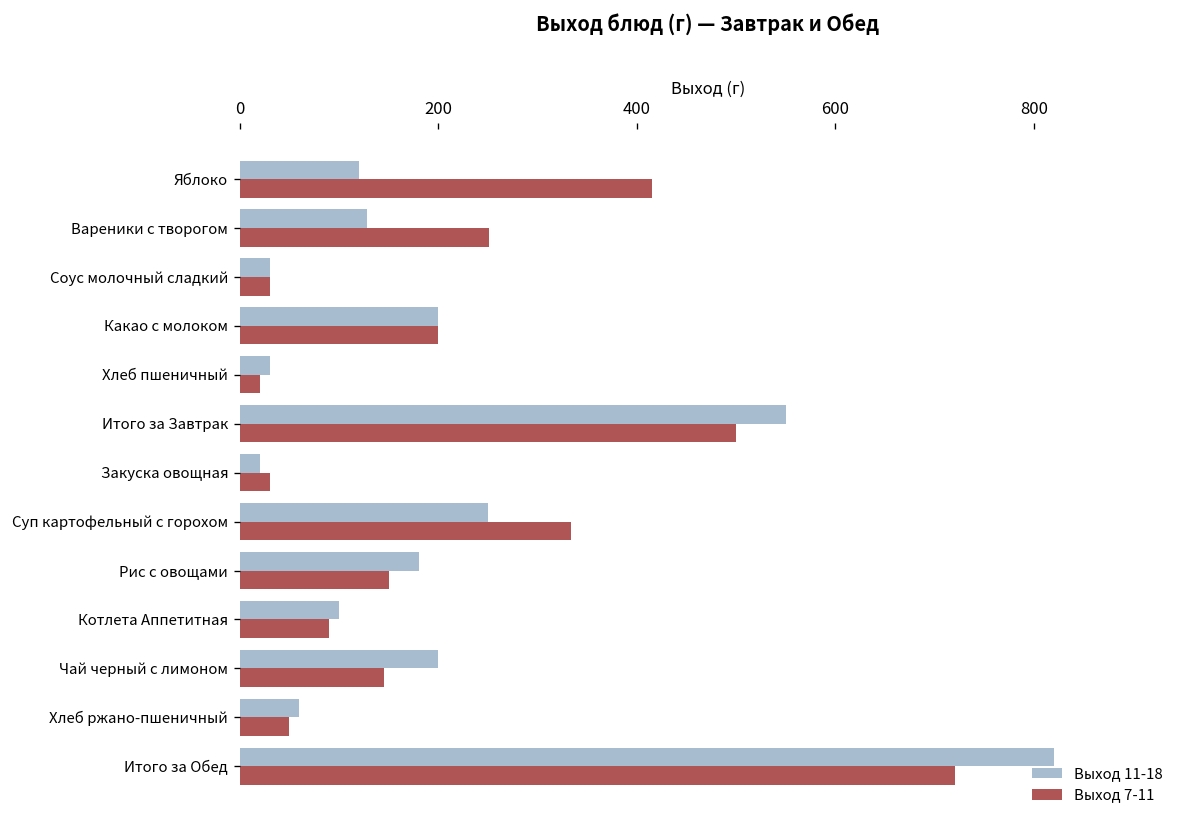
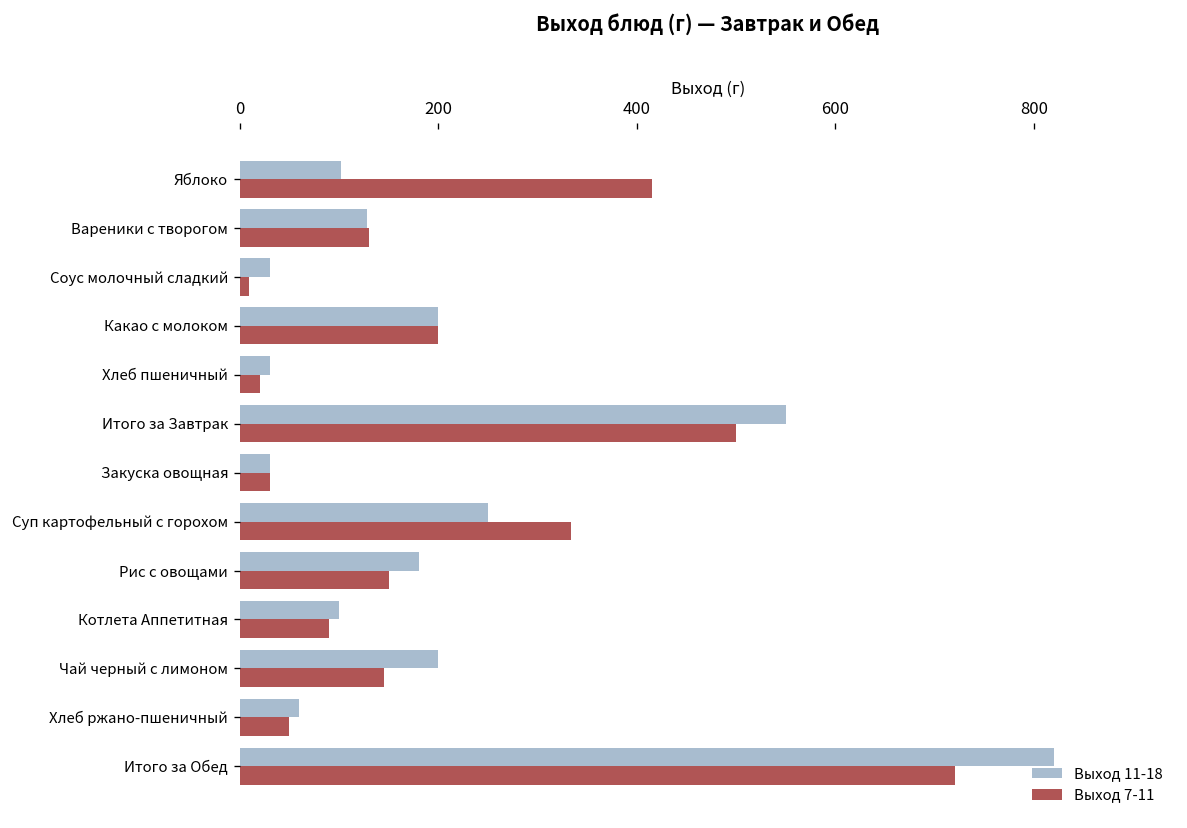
  {
    "Выход 11-18": {
-     "Яблоко": 120,
+     "Яблоко": 100,
      "Вареники с творогом": 130,
      "Соус молочный сладкий": 30,
      "Какао с молоком": 200,
      "Хлеб пшеничный": 30,
      "Итого за Завтрак": 550,
-     "Закуска овощная": 20,
+     "Закуска овощная": 30,
      "Суп картофельный с горохом": 250,
      "Рис с овощами": 180,
      "Котлета Аппетитная": 100,
      "Чай черный с лимоном": 200,
      "Хлеб ржано-пшеничный": 60,
      "Итого за Обед": 820
    },
    "Выход 7-11": {
      "Яблоко": 420,
-     "Вареники с творогом": 250,
-     "Соус молочный сладкий": 30,
+     "Вареники с творогом": 130,
+     "Соус молочный сладкий": 10,
      "Какао с молоком": 200,
      "Хлеб пшеничный": 20,
      "Итого за Завтрак": 500,
      "Закуска овощная": 30,
      "Суп картофельный с горохом": 330,
      "Рис с овощами": 150,
      "Котлета Аппетитная": 90,
      "Чай черный с лимоном": 150,
      "Хлеб ржано-пшеничный": 50,
      "Итого за Обед": 720
    }
  }
